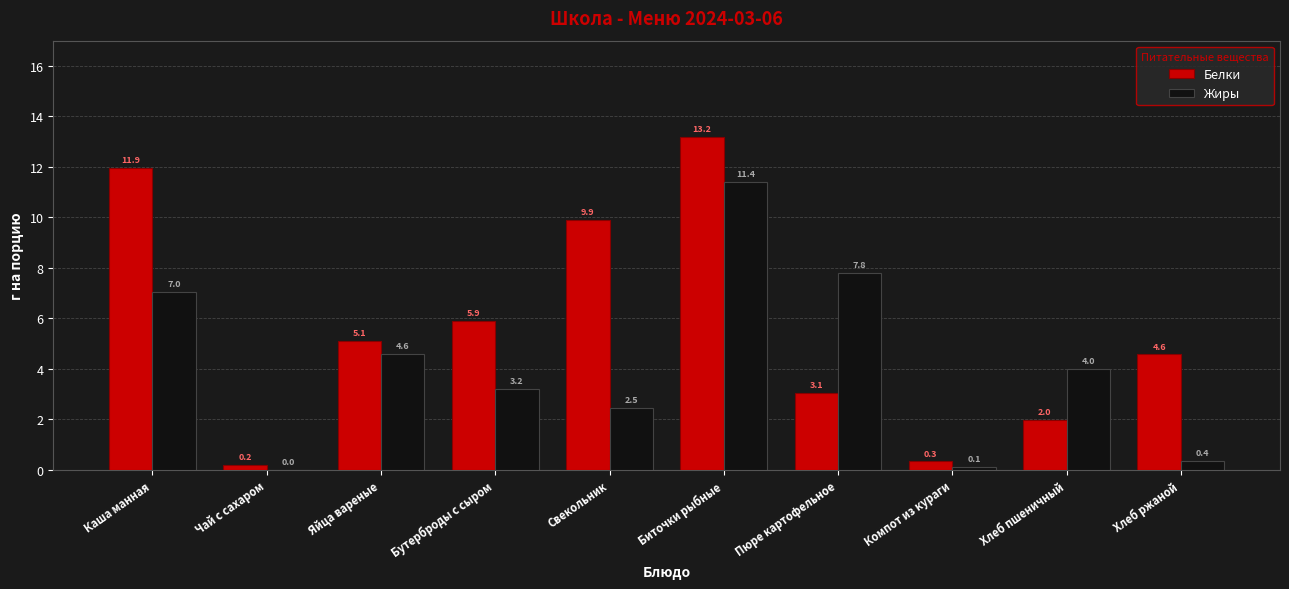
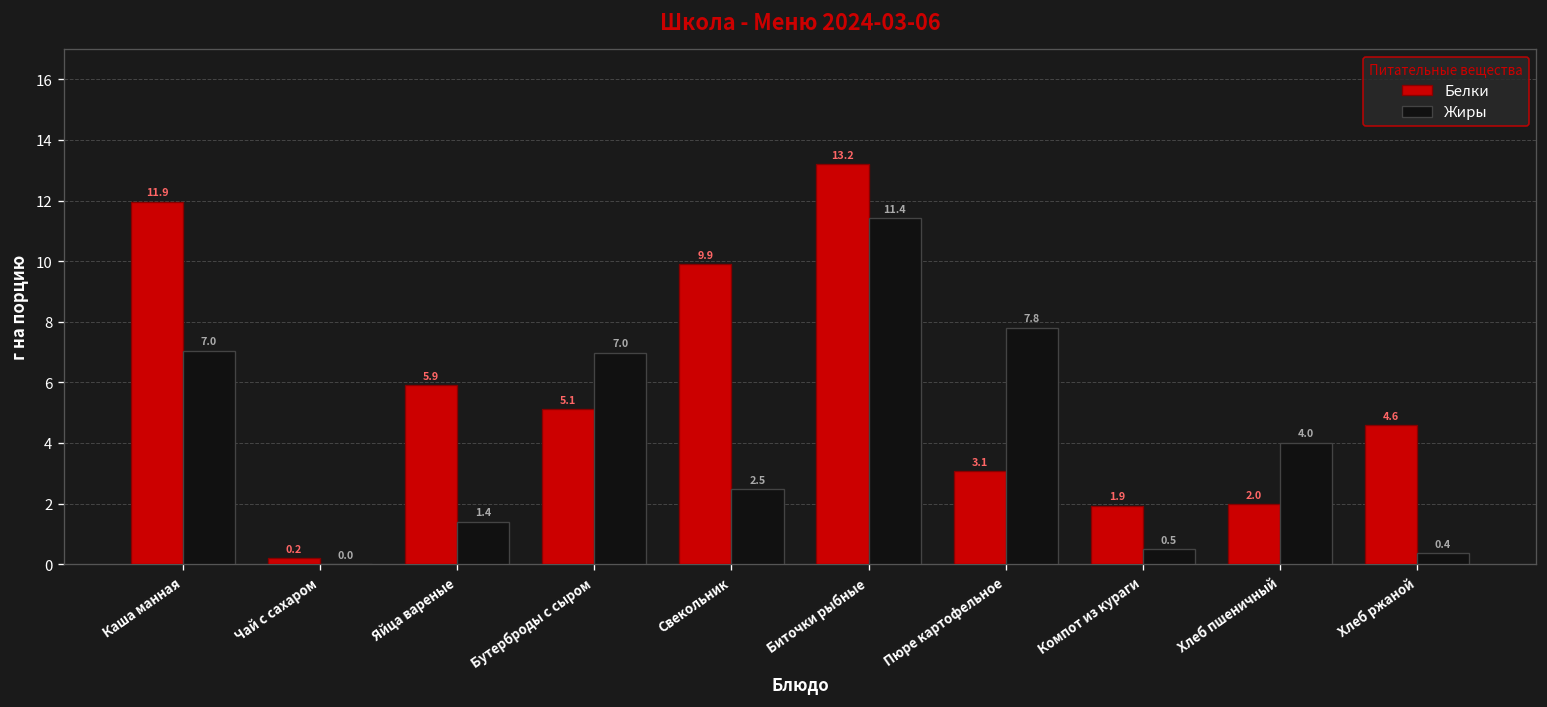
  {
    "Белки": {
      "Каша манная": 11.9,
      "Чай с сахаром": 0.2,
-     "Яйца вареные": 5.1,
-     "Бутерброды с сыром": 5.9,
+     "Яйца вареные": 5.9,
+     "Бутерброды с сыром": 5.1,
      "Свекольник": 9.9,
      "Биточки рыбные": 13.2,
      "Пюре картофельное": 3.1,
-     "Компот из кураги": 0.3,
+     "Компот из кураги": 1.9,
      "Хлеб пшеничный": 2.0,
      "Хлеб ржаной": 4.6
    },
    "Жиры": {
      "Каша манная": 7.0,
      "Чай с сахаром": 0.0,
-     "Яйца вареные": 4.6,
-     "Бутерброды с сыром": 3.2,
+     "Яйца вареные": 1.4,
+     "Бутерброды с сыром": 7.0,
      "Свекольник": 2.5,
      "Биточки рыбные": 11.4,
      "Пюре картофельное": 7.8,
-     "Компот из кураги": 0.1,
+     "Компот из кураги": 0.5,
      "Хлеб пшеничный": 4.0,
      "Хлеб ржаной": 0.4
    }
  }
